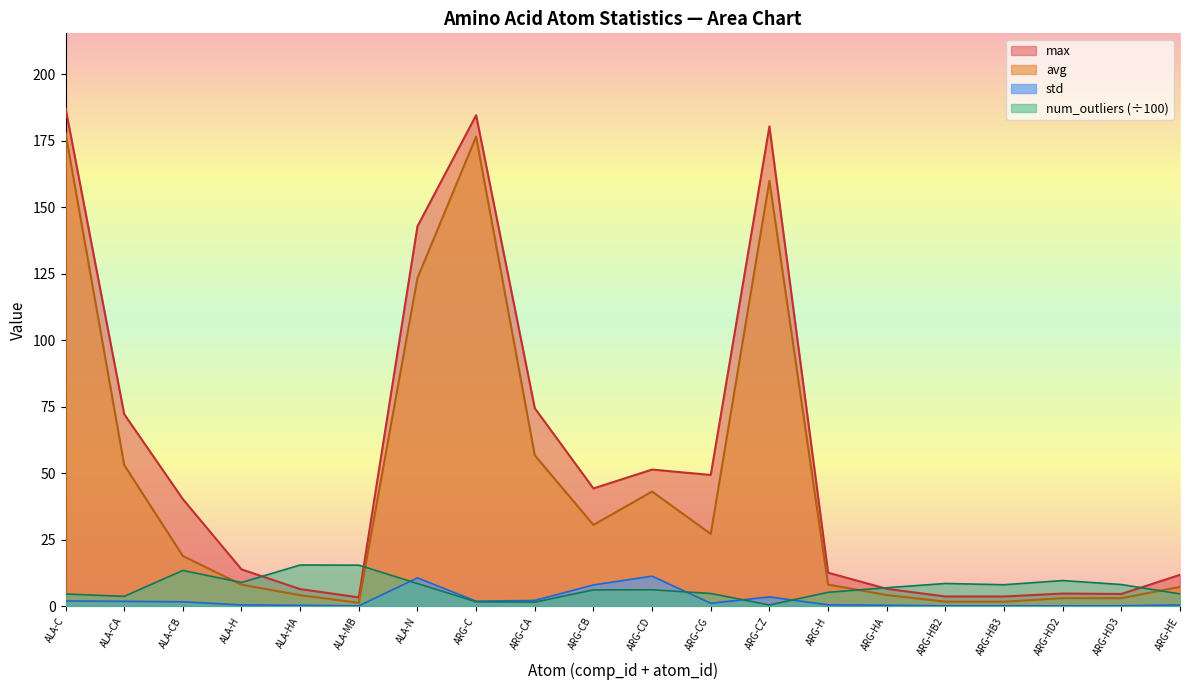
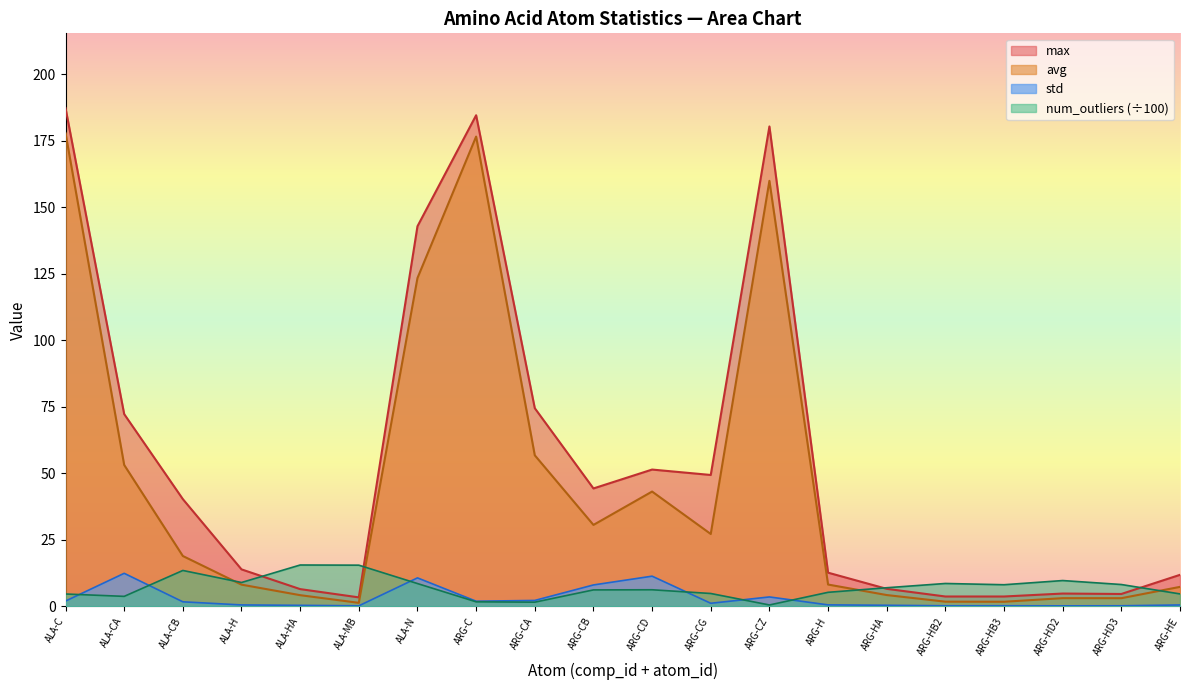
  {
    "std": {
      "ALA-C": 2,
-     "ALA-CA": 2,
+     "ALA-CA": 12,
      "ALA-CB": 2,
      "ALA-H": 1,
      "ALA-HA": 0,
      "ALA-MB": 0,
      "ALA-N": 11,
      "ARG-CB": 8,
      "ARG-CD": 11,
      "ARG-CG": 1,
      "ARG-CZ": 4,
      "ARG-H": 1,
      "ARG-HA": 0,
      "ARG-HB2": 0,
      "ARG-HB3": 0,
      "ARG-HD2": 0,
      "ARG-HD3": 0,
      "ARG-HE": 1
    },
    "num_outliers (÷100)": {
      "ALA-C": 5,
      "ALA-CA": 4,
      "ALA-CB": 14,
      "ALA-HA": 16,
      "ALA-MB": 16,
      "ALA-N": 9,
      "ARG-CB": 6,
      "ARG-CD": 6,
      "ARG-CG": 5,
      "ARG-CZ": 1,
      "ARG-H": 5,
      "ARG-HB2": 9,
      "ARG-HB3": 8,
      "ARG-HD2": 10,
      "ARG-HD3": 8,
      "ARG-HE": 5
    }
  }
